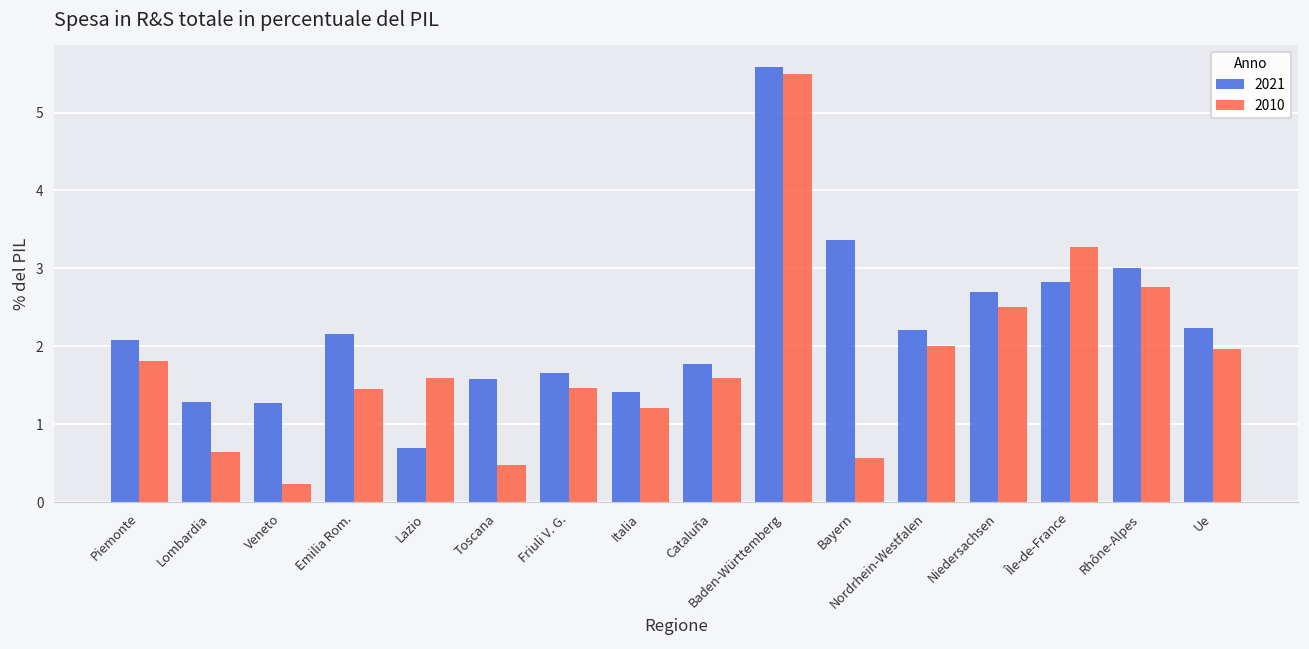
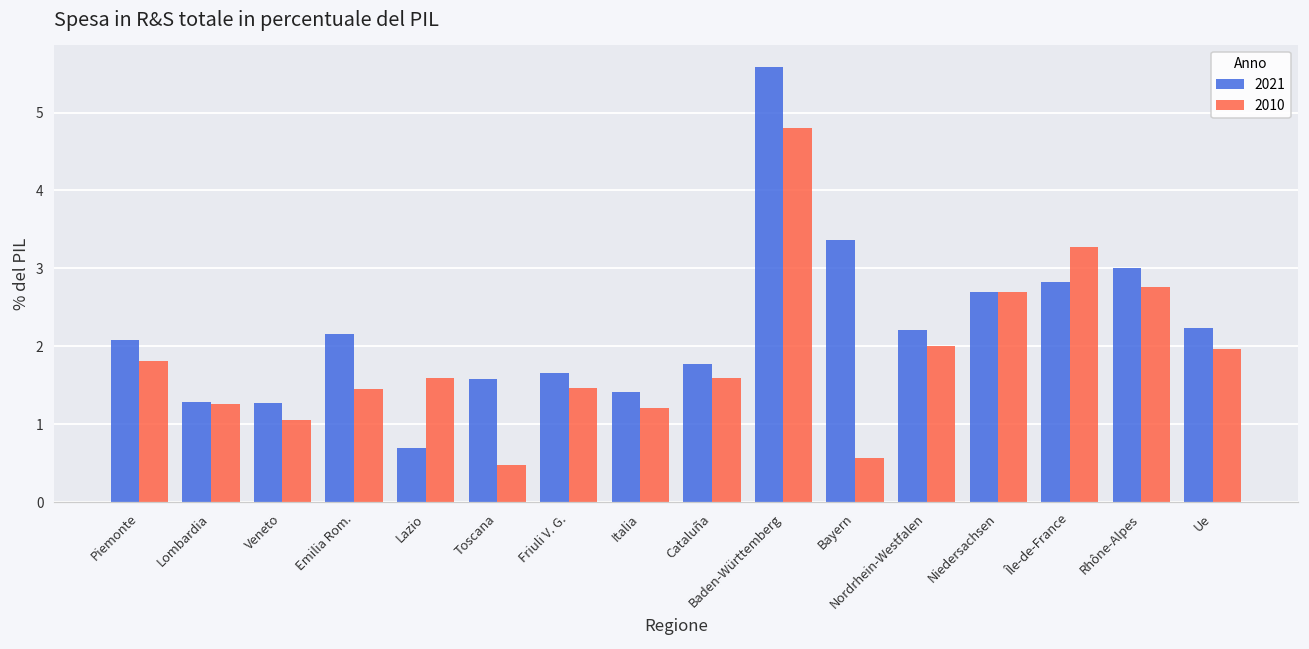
  {
    "2021": {
      "Piemonte": 2.1,
      "Lombardia": 1.3,
      "Veneto": 1.3,
      "Emilia Rom.": 2.2,
      "Lazio": 0.7,
      "Toscana": 1.6,
      "Friuli V. G.": 1.7,
      "Italia": 1.4,
      "Cataluña": 1.8,
      "Baden-Württemberg": 5.6,
      "Bayern": 3.4,
      "Nordrhein-Westfalen": 2.2,
      "Niedersachsen": 2.7,
      "Île-de-France": 2.8,
      "Rhône-Alpes": 3.0,
      "Ue": 2.2
    },
    "2010": {
      "Piemonte": 1.8,
-     "Lombardia": 0.6,
-     "Veneto": 0.2,
+     "Lombardia": 1.3,
+     "Veneto": 1.1,
      "Emilia Rom.": 1.5,
      "Lazio": 1.6,
      "Toscana": 0.5,
      "Friuli V. G.": 1.5,
      "Italia": 1.2,
      "Cataluña": 1.6,
-     "Baden-Württemberg": 5.5,
+     "Baden-Württemberg": 4.8,
      "Bayern": 0.6,
      "Nordrhein-Westfalen": 2.0,
-     "Niedersachsen": 2.5,
+     "Niedersachsen": 2.7,
      "Île-de-France": 3.3,
      "Rhône-Alpes": 2.8,
      "Ue": 2.0
    }
  }
